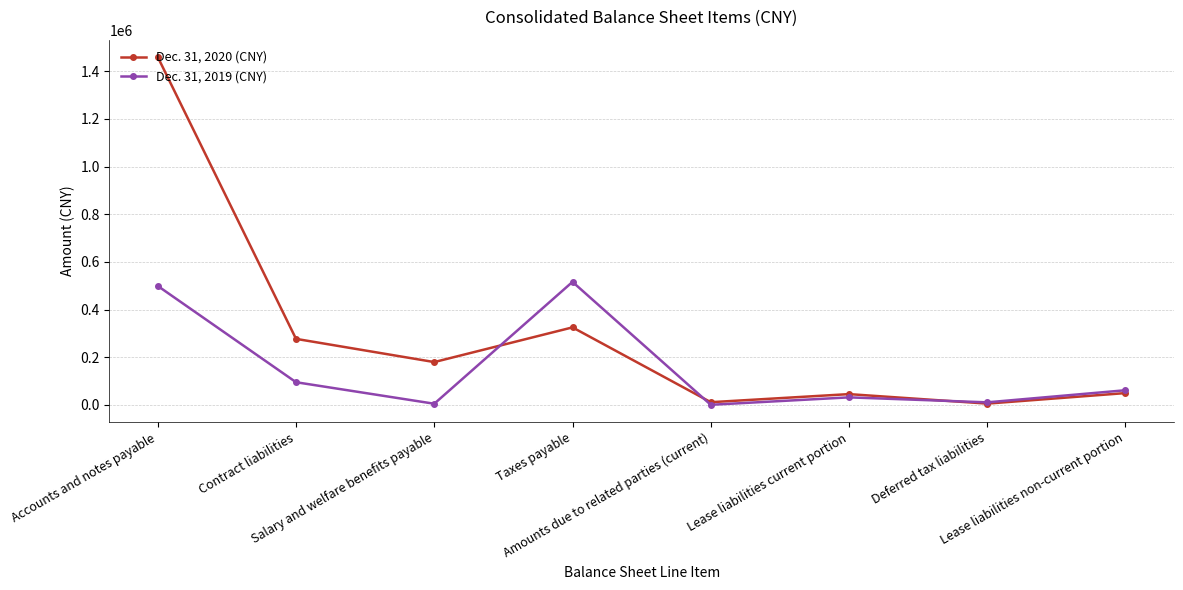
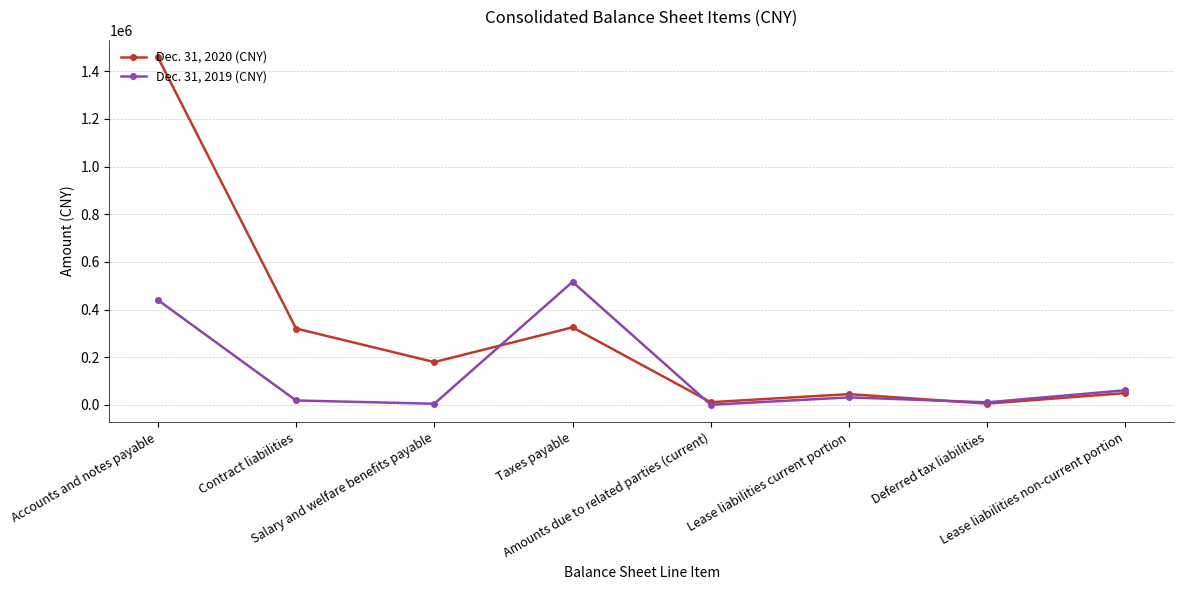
  {
    "Dec. 31, 2020 (CNY)": {
      "Accounts and notes payable": 1460000,
-     "Contract liabilities": 280000,
+     "Contract liabilities": 320000,
      "Salary and welfare benefits payable": 180000,
      "Taxes payable": 330000,
      "Amounts due to related parties (current)": 10000,
      "Lease liabilities current portion": 50000,
      "Lease liabilities non-current portion": 50000
    },
    "Dec. 31, 2019 (CNY)": {
-     "Accounts and notes payable": 500000,
-     "Contract liabilities": 100000,
+     "Accounts and notes payable": 440000,
+     "Contract liabilities": 20000,
      "Salary and welfare benefits payable": 0,
      "Taxes payable": 520000,
      "Amounts due to related parties (current)": 0,
      "Lease liabilities current portion": 30000,
      "Lease liabilities non-current portion": 60000
    }
  }
